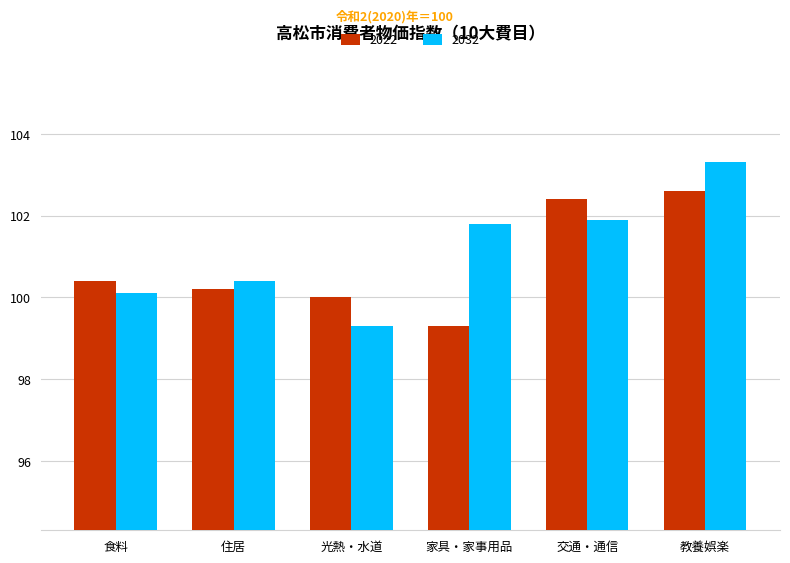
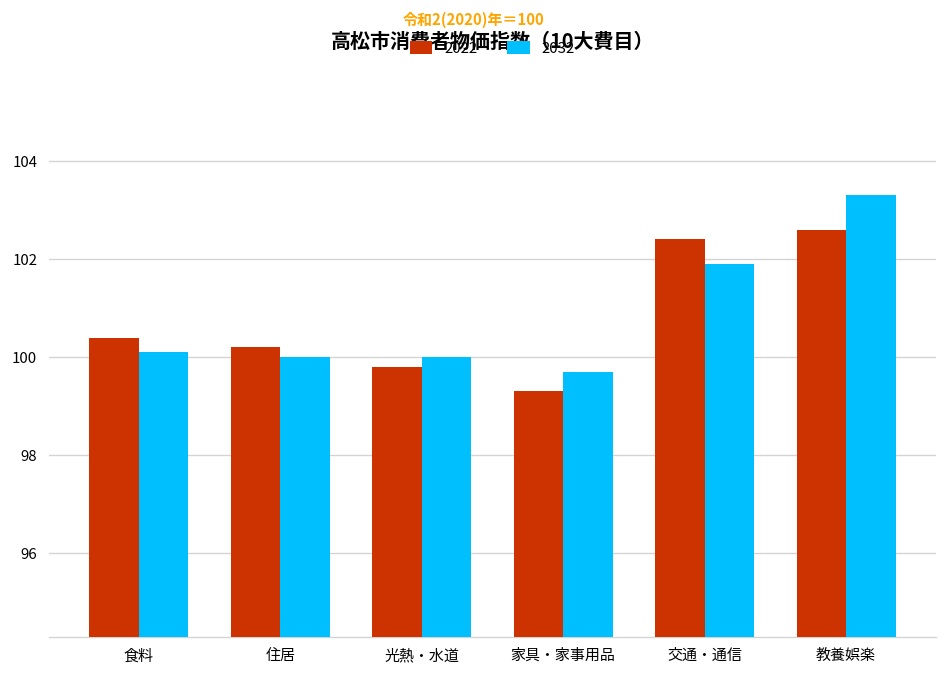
  {
    "2022": {
      "食料": 100.4,
      "住居": 100.2,
-     "光熱・水道": 100.0,
+     "光熱・水道": 99.8,
      "家具・家事用品": 99.3,
      "交通・通信": 102.4,
      "教養娯楽": 102.6
    },
    "2032": {
      "食料": 100.1,
-     "住居": 100.4,
-     "光熱・水道": 99.3,
-     "家具・家事用品": 101.8,
+     "住居": 100.0,
+     "光熱・水道": 100.0,
+     "家具・家事用品": 99.7,
      "交通・通信": 101.9,
      "教養娯楽": 103.3
    }
  }
